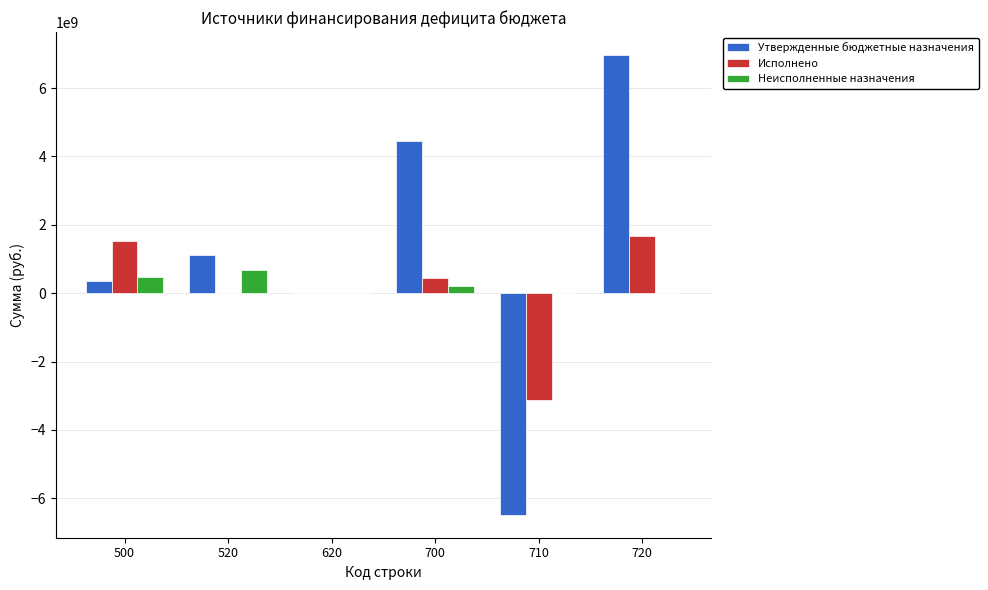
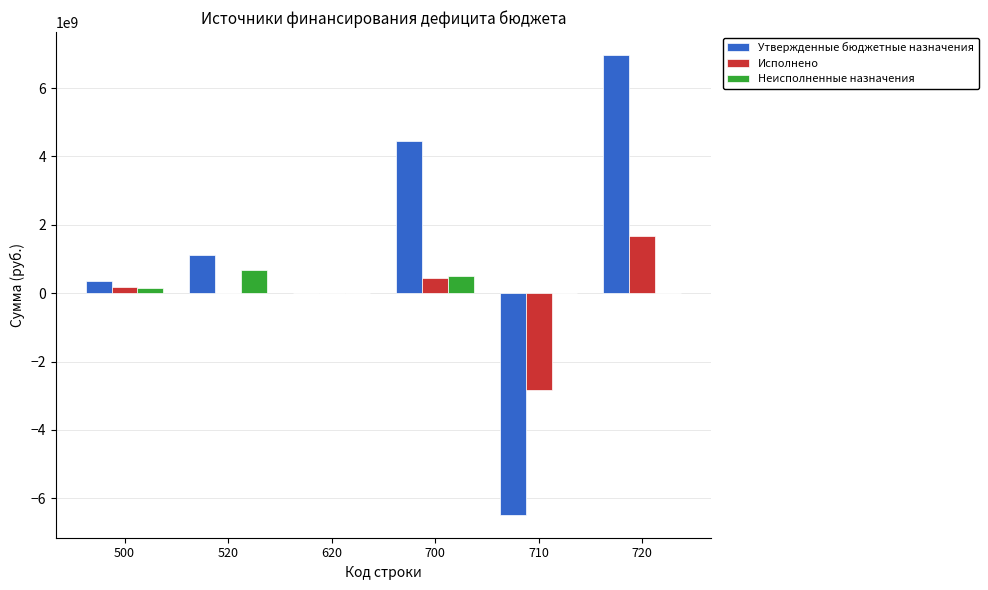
  {
    "Утвержденные бюджетные назначения": {
      "500": 300000000,
      "520": 1100000000,
      "620": 0,
      "700": 4400000000,
      "710": -6500000000,
      "720": 7000000000
    },
    "Исполнено": {
-     "500": 1500000000,
+     "500": 200000000,
      "520": 0,
      "620": 0,
      "700": 400000000,
-     "710": -3100000000,
+     "710": -2800000000,
      "720": 1700000000
    },
    "Неисполненные назначения": {
-     "500": 500000000,
+     "500": 100000000,
      "520": 700000000,
      "620": 0,
-     "700": 200000000,
+     "700": 500000000,
      "710": 0,
      "720": 0
    }
  }
